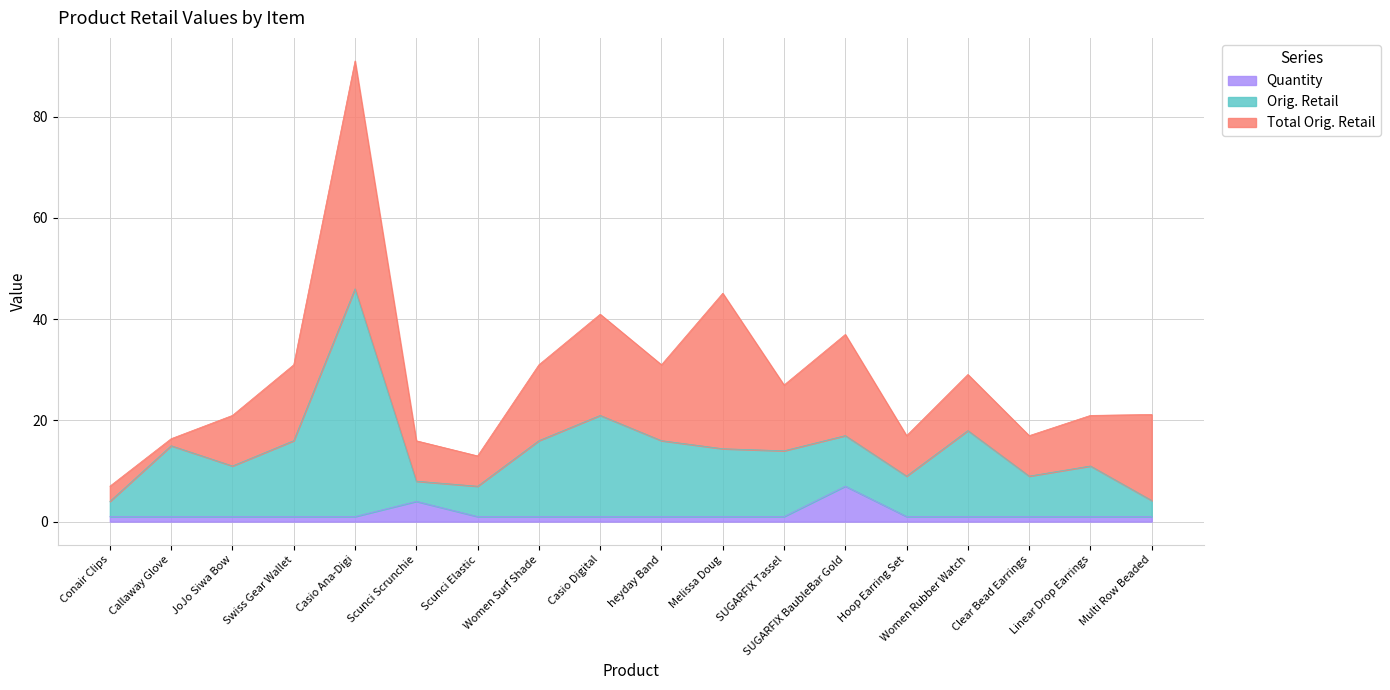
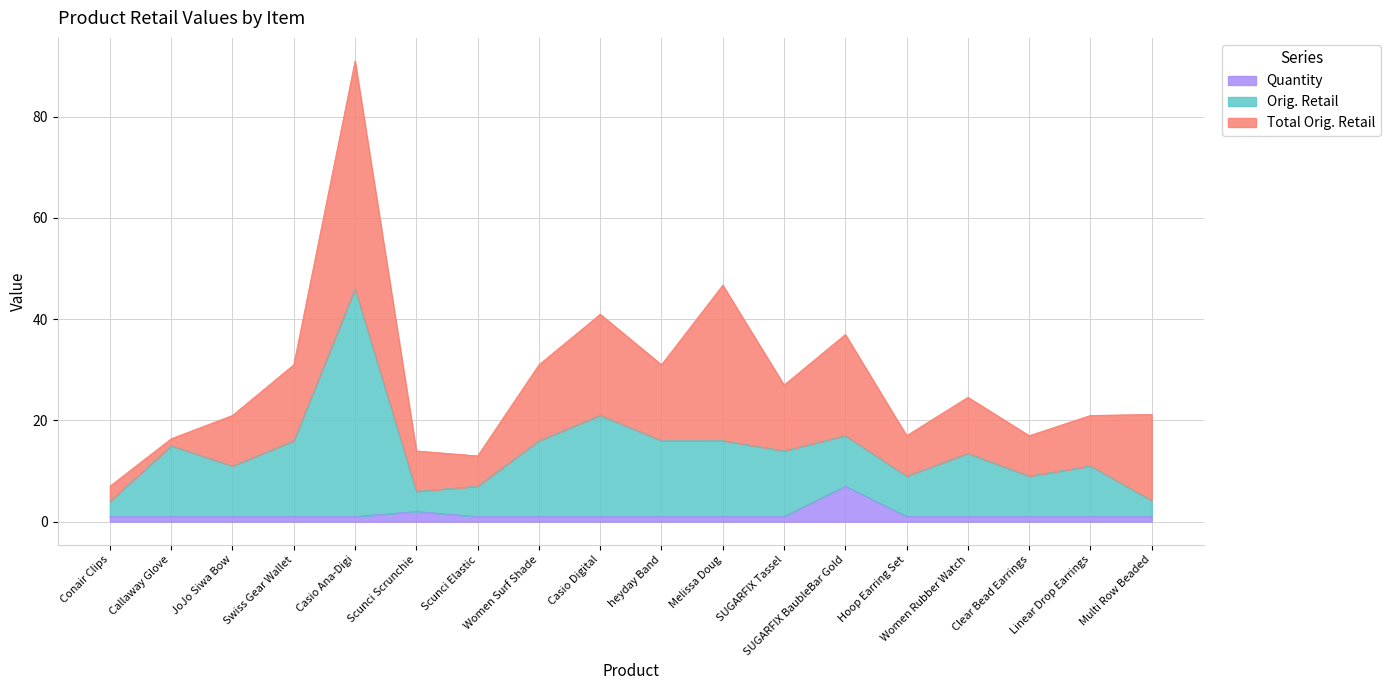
  {
    "Quantity": {
      "Conair Clips": 1,
      "Callaway Glove": 1,
      "JoJo Siwa Bow": 1,
      "Swiss Gear Wallet": 1,
      "Casio Ana-Digi": 1,
-     "Scunci Scrunchie": 4,
+     "Scunci Scrunchie": 2,
      "Scunci Elastic": 1,
      "Women Surf Shade": 1,
      "Casio Digital": 1,
      "heyday Band": 1,
      "Melissa Doug": 1,
      "SUGARFIX Tassel": 1,
      "SUGARFIX BaubleBar Gold": 7,
      "Hoop Earring Set": 1,
      "Women Rubber Watch": 1,
      "Clear Bead Earrings": 1,
      "Linear Drop Earrings": 1,
      "Multi Row Beaded": 1
    },
    "Orig. Retail": {
      "Conair Clips": 3,
      "Callaway Glove": 14,
      "JoJo Siwa Bow": 10,
      "Swiss Gear Wallet": 15,
      "Casio Ana-Digi": 45,
      "Scunci Scrunchie": 4,
      "Scunci Elastic": 6,
      "Women Surf Shade": 15,
      "Casio Digital": 20,
      "heyday Band": 15,
-     "Melissa Doug": 13,
+     "Melissa Doug": 15,
      "SUGARFIX Tassel": 13,
      "SUGARFIX BaubleBar Gold": 10,
      "Hoop Earring Set": 8,
-     "Women Rubber Watch": 17,
+     "Women Rubber Watch": 12,
      "Clear Bead Earrings": 8,
      "Linear Drop Earrings": 10,
      "Multi Row Beaded": 3
    },
    "Total Orig. Retail": {
      "Conair Clips": 3,
      "Callaway Glove": 1,
      "JoJo Siwa Bow": 10,
      "Swiss Gear Wallet": 15,
      "Casio Ana-Digi": 45,
      "Scunci Scrunchie": 8,
      "Scunci Elastic": 6,
      "Women Surf Shade": 15,
      "Casio Digital": 20,
      "heyday Band": 15,
      "Melissa Doug": 31,
      "SUGARFIX Tassel": 13,
      "SUGARFIX BaubleBar Gold": 20,
      "Hoop Earring Set": 8,
      "Women Rubber Watch": 11,
      "Clear Bead Earrings": 8,
      "Linear Drop Earrings": 10,
      "Multi Row Beaded": 17
    }
  }
